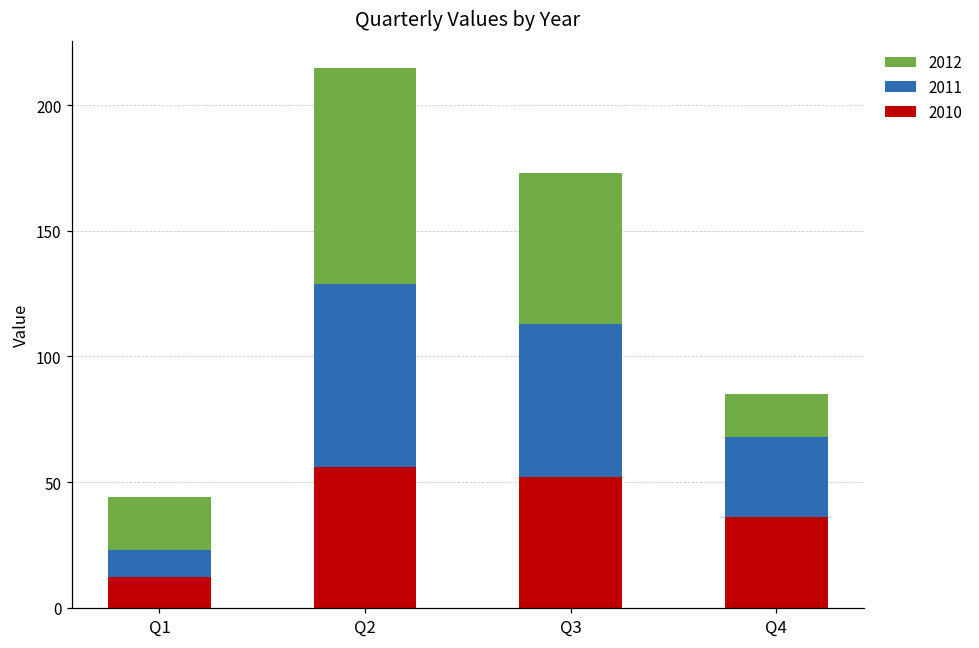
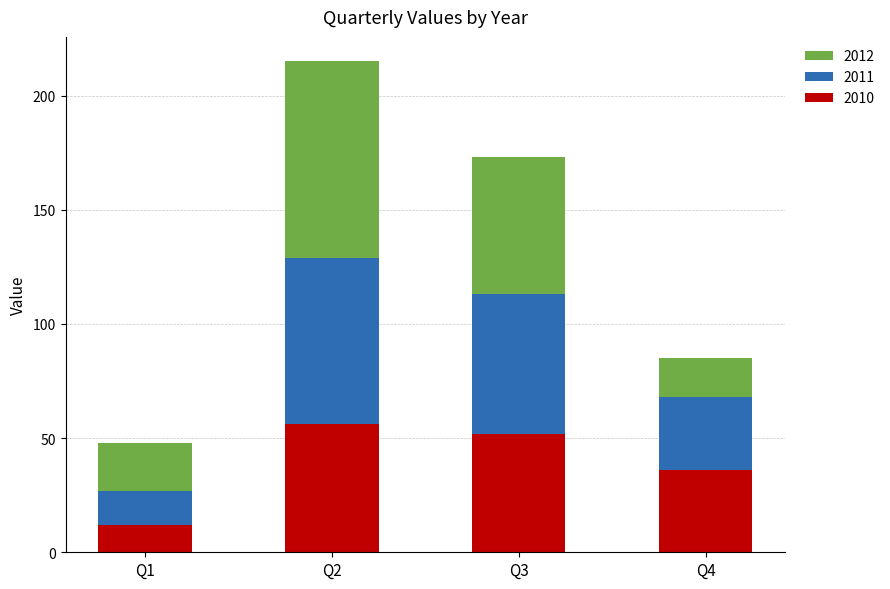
  {
    "2010": {
      "Q1": 12,
      "Q2": 56,
      "Q3": 52,
      "Q4": 36
    },
    "2011": {
-     "Q1": 11,
+     "Q1": 15,
      "Q2": 73,
      "Q3": 61,
      "Q4": 32
    },
    "2012": {
      "Q1": 21,
      "Q2": 86,
      "Q3": 60,
      "Q4": 17
    }
  }
